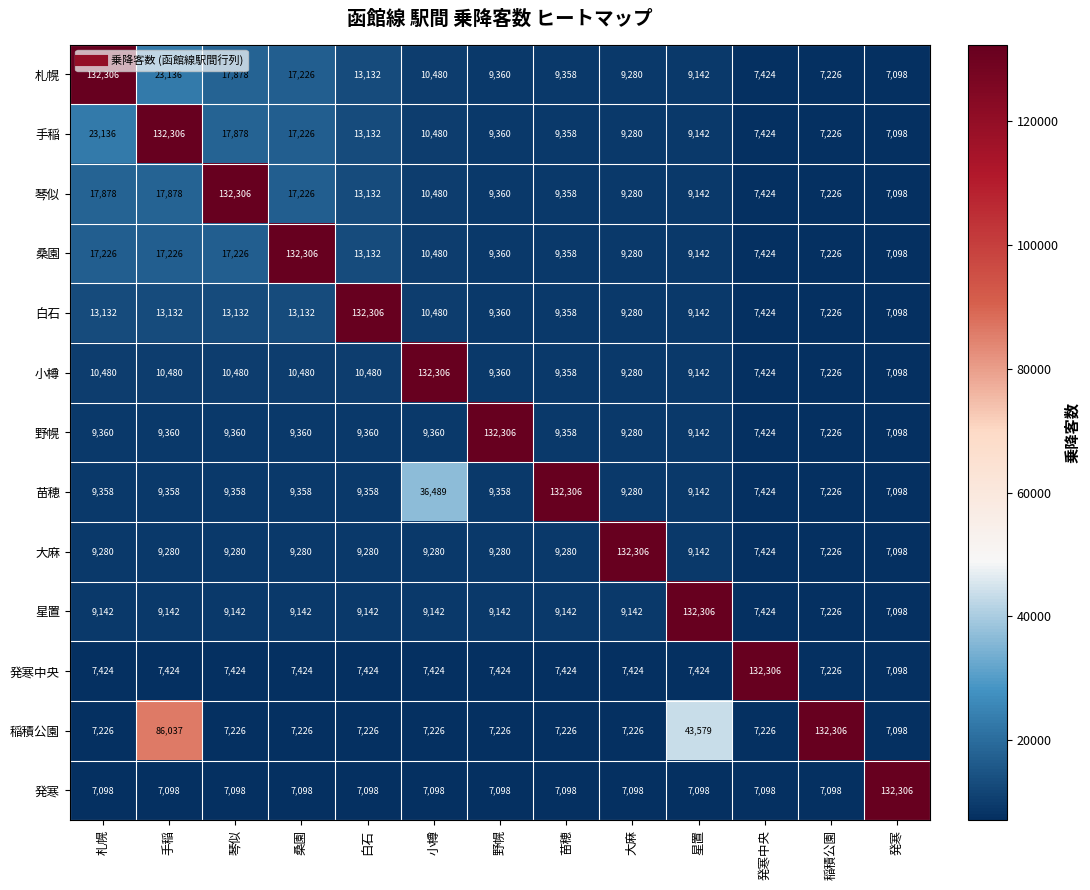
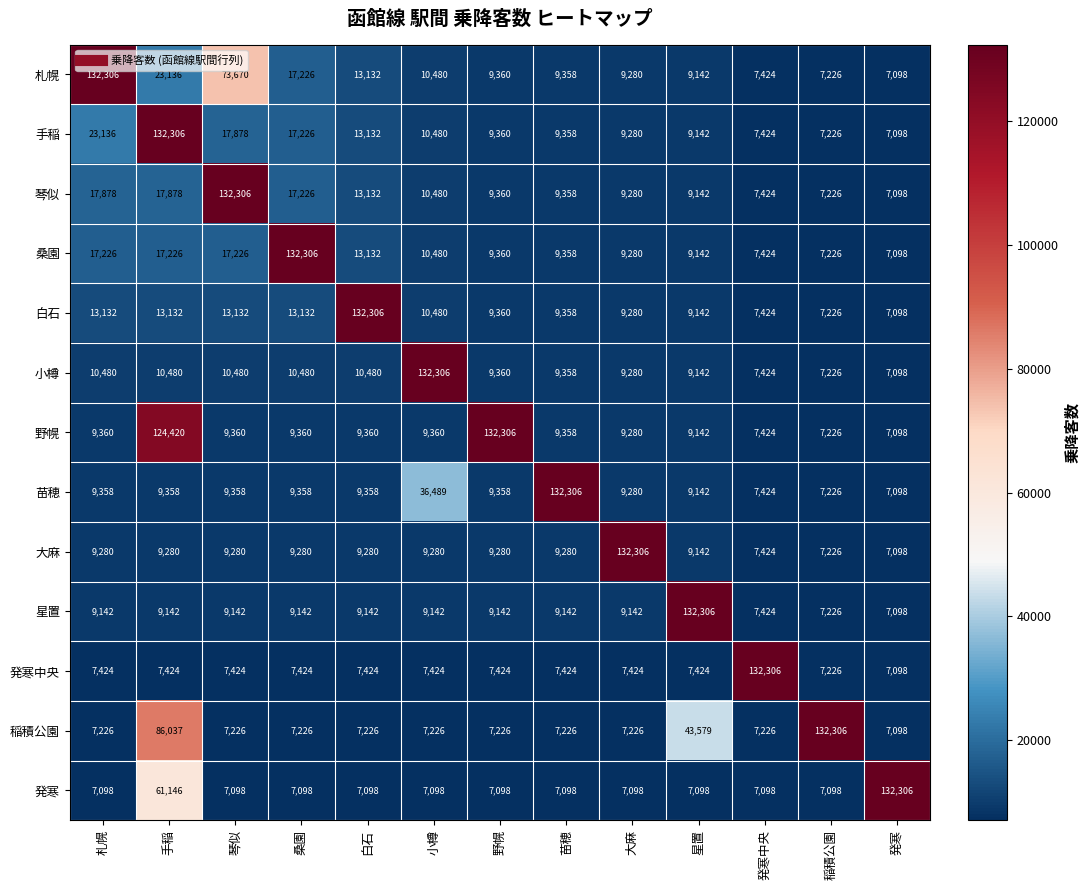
  {
    "札幌": {
-     "琴似": "17,878",
+     "琴似": "73,670",
      "桑園": "17,226",
      "白石": "13,132",
      "小樽": "10,480",
      "野幌": "9,360",
      "苗穂": "9,358",
      "大麻": "9,280",
      "星置": "9,142",
      "発寒中央": "7,424",
      "稲積公園": "7,226",
      "発寒": "7,098"
    },
    "手稲": {
      "札幌": "23,136",
      "手稲": "132,306",
      "琴似": "17,878",
      "桑園": "17,226",
      "白石": "13,132",
      "小樽": "10,480",
      "野幌": "9,360",
      "苗穂": "9,358",
      "大麻": "9,280",
      "星置": "9,142",
      "発寒中央": "7,424",
      "稲積公園": "7,226",
      "発寒": "7,098"
    },
    "琴似": {
      "札幌": "17,878",
      "手稲": "17,878",
      "琴似": "132,306",
      "桑園": "17,226",
      "白石": "13,132",
      "小樽": "10,480",
      "野幌": "9,360",
      "苗穂": "9,358",
      "大麻": "9,280",
      "星置": "9,142",
      "発寒中央": "7,424",
      "稲積公園": "7,226",
      "発寒": "7,098"
    },
    "桑園": {
      "札幌": "17,226",
      "手稲": "17,226",
      "琴似": "17,226",
      "桑園": "132,306",
      "白石": "13,132",
      "小樽": "10,480",
      "野幌": "9,360",
      "苗穂": "9,358",
      "大麻": "9,280",
      "星置": "9,142",
      "発寒中央": "7,424",
      "稲積公園": "7,226",
      "発寒": "7,098"
    },
    "白石": {
      "札幌": "13,132",
      "手稲": "13,132",
      "琴似": "13,132",
      "桑園": "13,132",
      "白石": "132,306",
      "小樽": "10,480",
      "野幌": "9,360",
      "苗穂": "9,358",
      "大麻": "9,280",
      "星置": "9,142",
      "発寒中央": "7,424",
      "稲積公園": "7,226",
      "発寒": "7,098"
    },
    "小樽": {
      "札幌": "10,480",
      "手稲": "10,480",
      "琴似": "10,480",
      "桑園": "10,480",
      "白石": "10,480",
      "小樽": "132,306",
      "野幌": "9,360",
      "苗穂": "9,358",
      "大麻": "9,280",
      "星置": "9,142",
      "発寒中央": "7,424",
      "稲積公園": "7,226",
      "発寒": "7,098"
    },
    "野幌": {
      "札幌": "9,360",
-     "手稲": "9,360",
+     "手稲": "124,420",
      "琴似": "9,360",
      "桑園": "9,360",
      "白石": "9,360",
      "小樽": "9,360",
      "野幌": "132,306",
      "苗穂": "9,358",
      "大麻": "9,280",
      "星置": "9,142",
      "発寒中央": "7,424",
      "稲積公園": "7,226",
      "発寒": "7,098"
    },
    "苗穂": {
      "札幌": "9,358",
      "手稲": "9,358",
      "琴似": "9,358",
      "桑園": "9,358",
      "白石": "9,358",
      "小樽": "36,489",
      "野幌": "9,358",
      "苗穂": "132,306",
      "大麻": "9,280",
      "星置": "9,142",
      "発寒中央": "7,424",
      "稲積公園": "7,226",
      "発寒": "7,098"
    },
    "大麻": {
      "札幌": "9,280",
      "手稲": "9,280",
      "琴似": "9,280",
      "桑園": "9,280",
      "白石": "9,280",
      "小樽": "9,280",
      "野幌": "9,280",
      "苗穂": "9,280",
      "大麻": "132,306",
      "星置": "9,142",
      "発寒中央": "7,424",
      "稲積公園": "7,226",
      "発寒": "7,098"
    },
    "星置": {
      "札幌": "9,142",
      "手稲": "9,142",
      "琴似": "9,142",
      "桑園": "9,142",
      "白石": "9,142",
      "小樽": "9,142",
      "野幌": "9,142",
      "苗穂": "9,142",
      "大麻": "9,142",
      "星置": "132,306",
      "発寒中央": "7,424",
      "稲積公園": "7,226",
      "発寒": "7,098"
    },
    "発寒中央": {
      "札幌": "7,424",
      "手稲": "7,424",
      "琴似": "7,424",
      "桑園": "7,424",
      "白石": "7,424",
      "小樽": "7,424",
      "野幌": "7,424",
      "苗穂": "7,424",
      "大麻": "7,424",
      "星置": "7,424",
      "発寒中央": "132,306",
      "稲積公園": "7,226",
      "発寒": "7,098"
    },
    "稲積公園": {
      "札幌": "7,226",
      "手稲": "86,037",
      "琴似": "7,226",
      "桑園": "7,226",
      "白石": "7,226",
      "小樽": "7,226",
      "野幌": "7,226",
      "苗穂": "7,226",
      "大麻": "7,226",
      "星置": "43,579",
      "発寒中央": "7,226",
      "稲積公園": "132,306",
      "発寒": "7,098"
    },
    "発寒": {
      "札幌": "7,098",
-     "手稲": "7,098",
+     "手稲": "61,146",
      "琴似": "7,098",
      "桑園": "7,098",
      "白石": "7,098",
      "小樽": "7,098",
      "野幌": "7,098",
      "苗穂": "7,098",
      "大麻": "7,098",
      "星置": "7,098",
      "発寒中央": "7,098",
      "稲積公園": "7,098",
      "発寒": "132,306"
    }
  }
